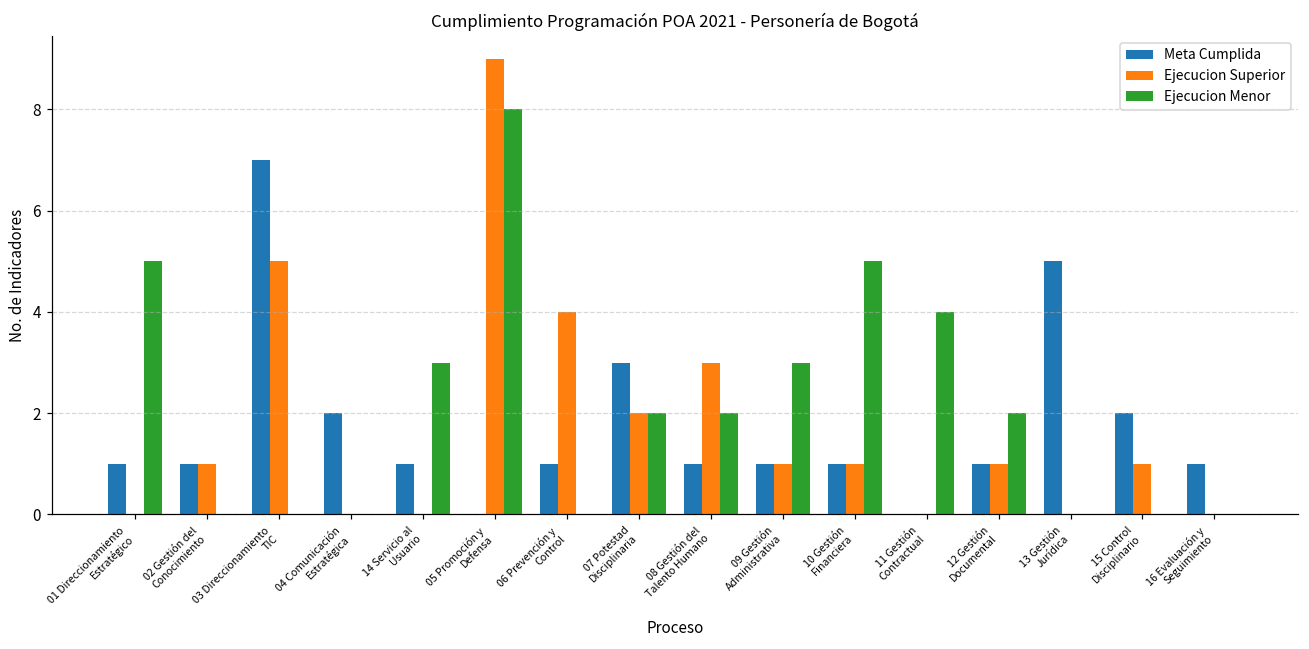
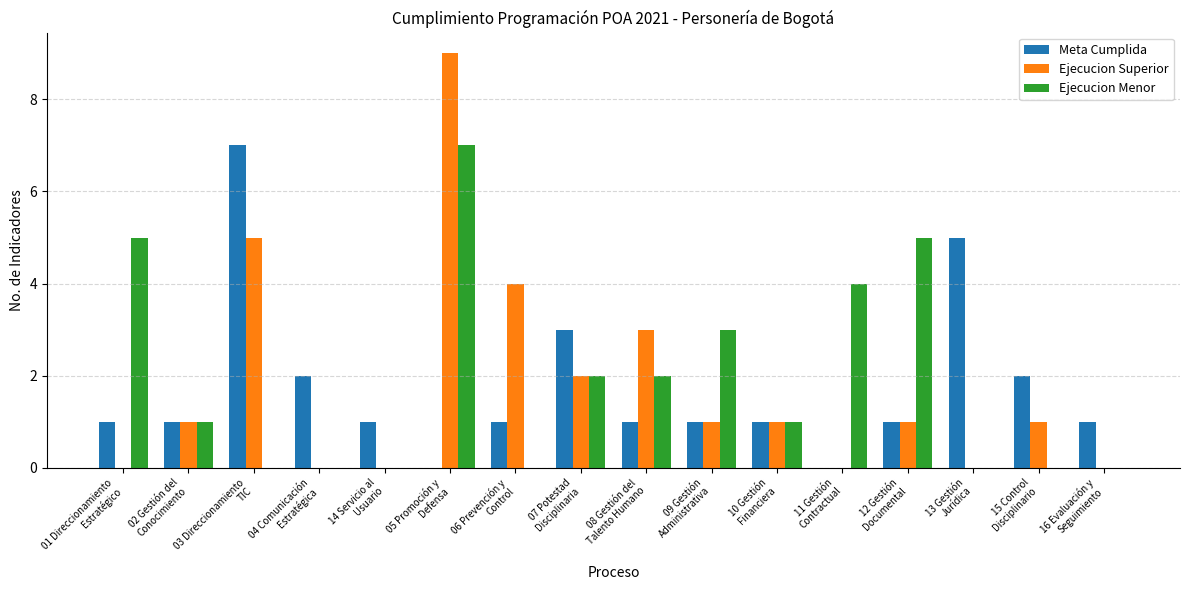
  {
    "Meta Cumplida": {
      "01 Direccionamiento Estratégico": 1,
      "02 Gestión del Conocimiento": 1,
      "03 Direccionamiento TIC": 7,
      "04 Comunicación Estratégica": 2,
      "14 Servicio al Usuario": 1,
      "05 Promoción y Defensa": 0,
      "06 Prevención y Control": 1,
      "07 Potestad Disciplinaria": 3,
      "08 Gestión del Talento Humano": 1,
      "09 Gestión Administrativa": 1,
      "10 Gestión Financiera": 1,
      "11 Gestión Contractual": 0,
      "12 Gestión Documental": 1,
      "13 Gestión Jurídica": 5,
      "15 Control Disciplinario": 2,
      "16 Evaluación y Seguimiento": 1
    },
    "Ejecucion Superior": {
      "01 Direccionamiento Estratégico": 0,
      "02 Gestión del Conocimiento": 1,
      "03 Direccionamiento TIC": 5,
      "04 Comunicación Estratégica": 0,
      "14 Servicio al Usuario": 0,
      "05 Promoción y Defensa": 9,
      "06 Prevención y Control": 4,
      "07 Potestad Disciplinaria": 2,
      "08 Gestión del Talento Humano": 3,
      "09 Gestión Administrativa": 1,
      "10 Gestión Financiera": 1,
      "11 Gestión Contractual": 0,
      "12 Gestión Documental": 1,
      "13 Gestión Jurídica": 0,
      "15 Control Disciplinario": 1,
      "16 Evaluación y Seguimiento": 0
    },
    "Ejecucion Menor": {
      "01 Direccionamiento Estratégico": 5,
-     "02 Gestión del Conocimiento": 0,
+     "02 Gestión del Conocimiento": 1,
      "03 Direccionamiento TIC": 0,
      "04 Comunicación Estratégica": 0,
-     "14 Servicio al Usuario": 3,
-     "05 Promoción y Defensa": 8,
+     "14 Servicio al Usuario": 0,
+     "05 Promoción y Defensa": 7,
      "06 Prevención y Control": 0,
      "07 Potestad Disciplinaria": 2,
      "08 Gestión del Talento Humano": 2,
      "09 Gestión Administrativa": 3,
-     "10 Gestión Financiera": 5,
+     "10 Gestión Financiera": 1,
      "11 Gestión Contractual": 4,
-     "12 Gestión Documental": 2,
+     "12 Gestión Documental": 5,
      "13 Gestión Jurídica": 0,
      "15 Control Disciplinario": 0,
      "16 Evaluación y Seguimiento": 0
    }
  }
